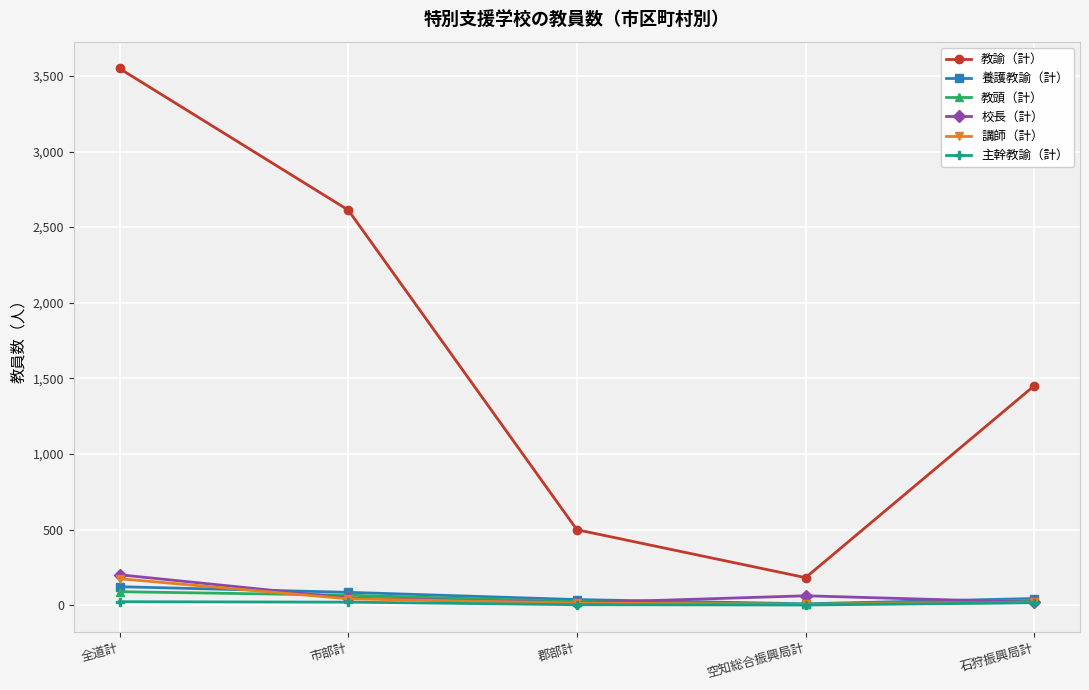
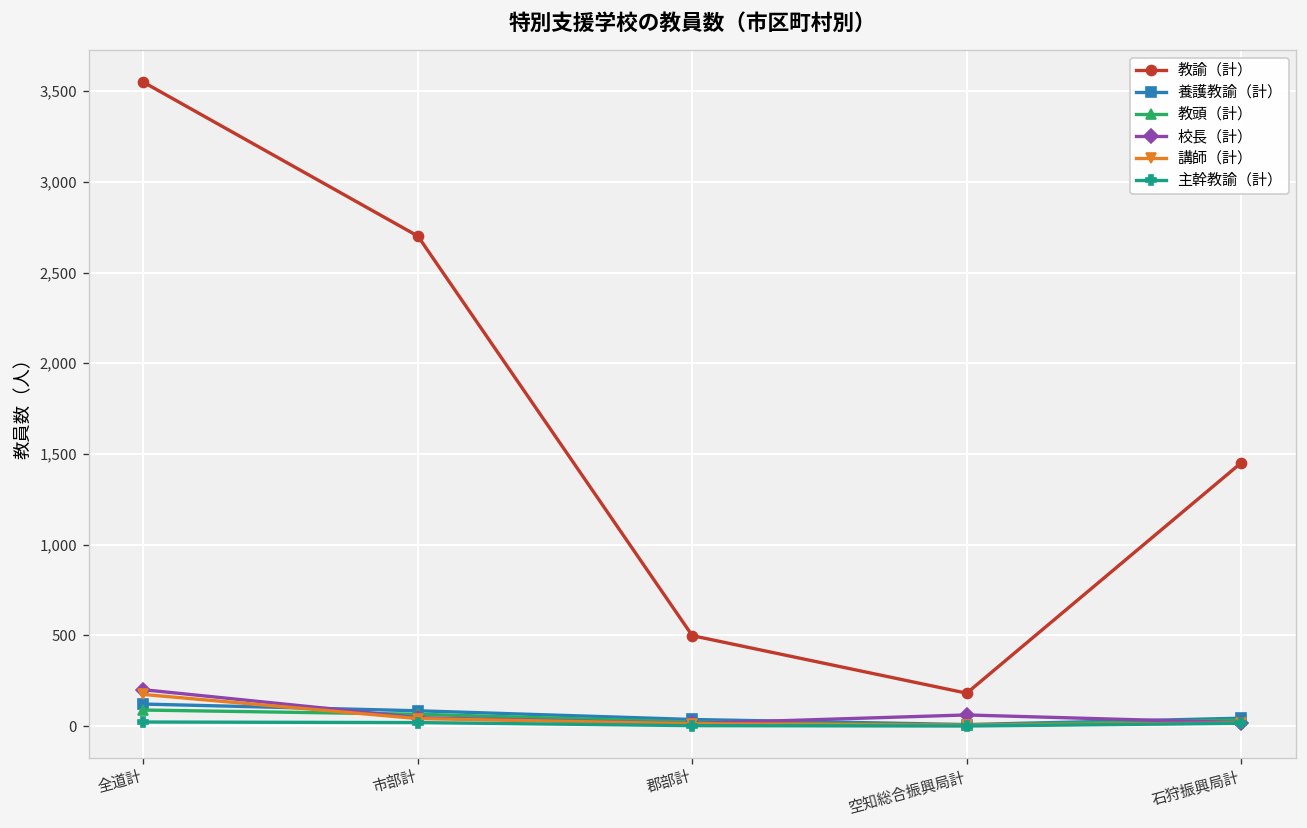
  {
    "教諭（計）": {
      "全道計": "3,550",
-     "市部計": "2,610",
+     "市部計": "2,700",
      "郡部計": "500",
      "空知総合振興局計": "180",
      "石狩振興局計": "1,450"
    },
    "養護教諭（計）": {
      "全道計": "120",
      "市部計": "90"
    },
    "校長（計）": {
      "全道計": "200",
      "空知総合振興局計": "60"
    },
    "講師（計）": {
      "全道計": "180"
    }
  }
